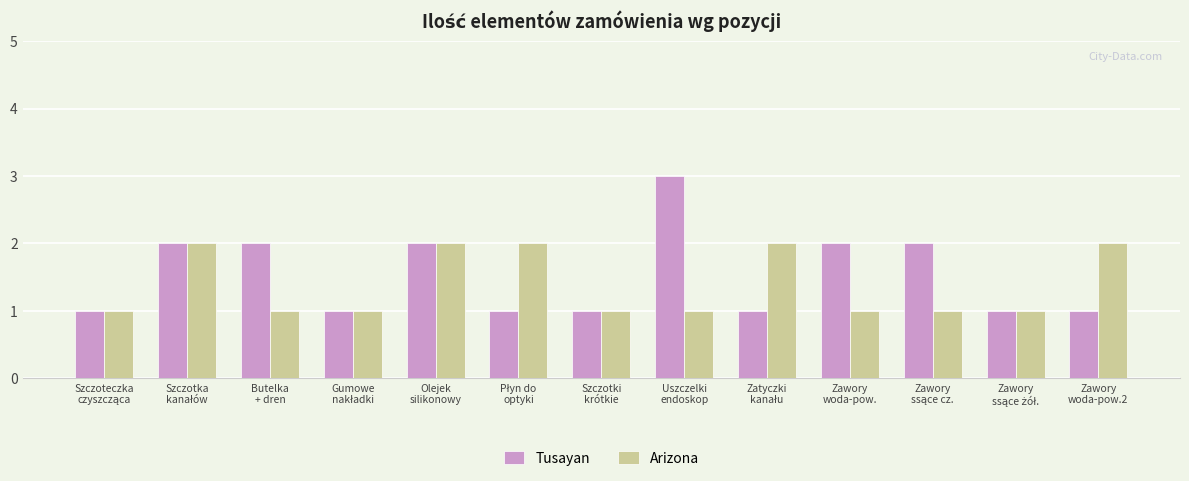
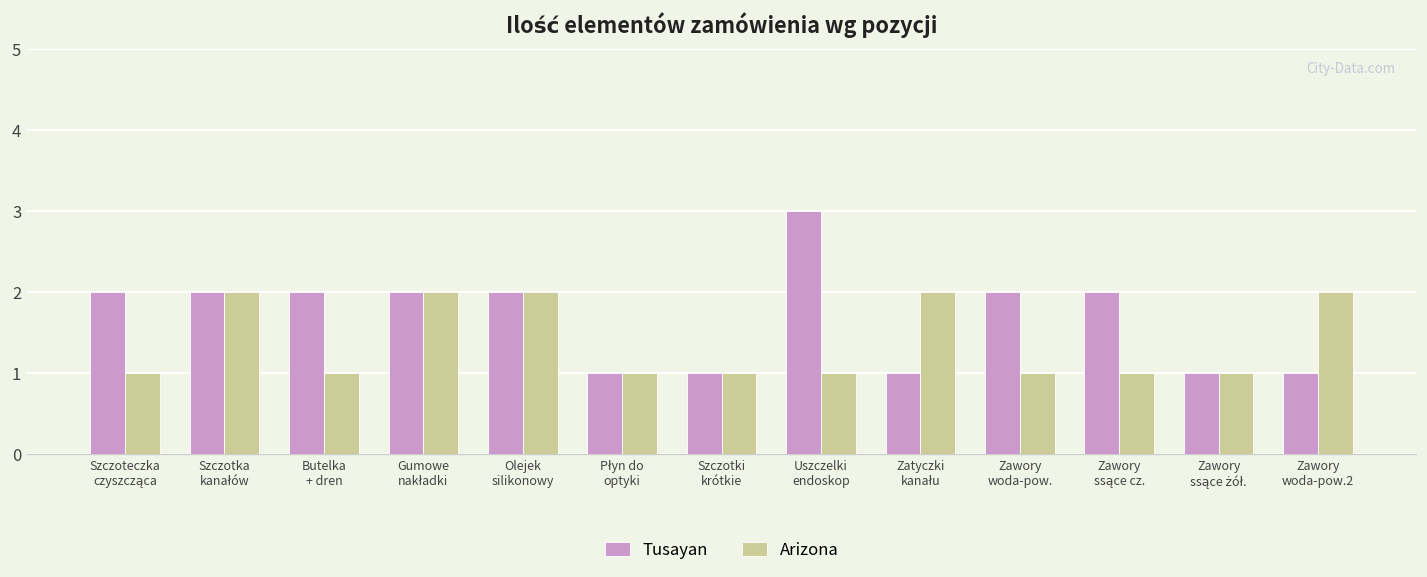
  {
    "Tusayan": {
-     "Szczoteczka czyszcząca": 1,
+     "Szczoteczka czyszcząca": 2,
      "Szczotka kanałów": 2,
      "Butelka + dren": 2,
-     "Gumowe nakładki": 1,
+     "Gumowe nakładki": 2,
      "Olejek silikonowy": 2,
      "Płyn do optyki": 1,
      "Szczotki krótkie": 1,
      "Uszczelki endoskop": 3,
      "Zatyczki kanału": 1,
      "Zawory woda-pow.": 2,
      "Zawory ssące cz.": 2,
      "Zawory ssące żół.": 1,
      "Zawory woda-pow.2": 1
    },
    "Arizona": {
      "Szczoteczka czyszcząca": 1,
      "Szczotka kanałów": 2,
      "Butelka + dren": 1,
-     "Gumowe nakładki": 1,
+     "Gumowe nakładki": 2,
      "Olejek silikonowy": 2,
-     "Płyn do optyki": 2,
+     "Płyn do optyki": 1,
      "Szczotki krótkie": 1,
      "Uszczelki endoskop": 1,
      "Zatyczki kanału": 2,
      "Zawory woda-pow.": 1,
      "Zawory ssące cz.": 1,
      "Zawory ssące żół.": 1,
      "Zawory woda-pow.2": 2
    }
  }
